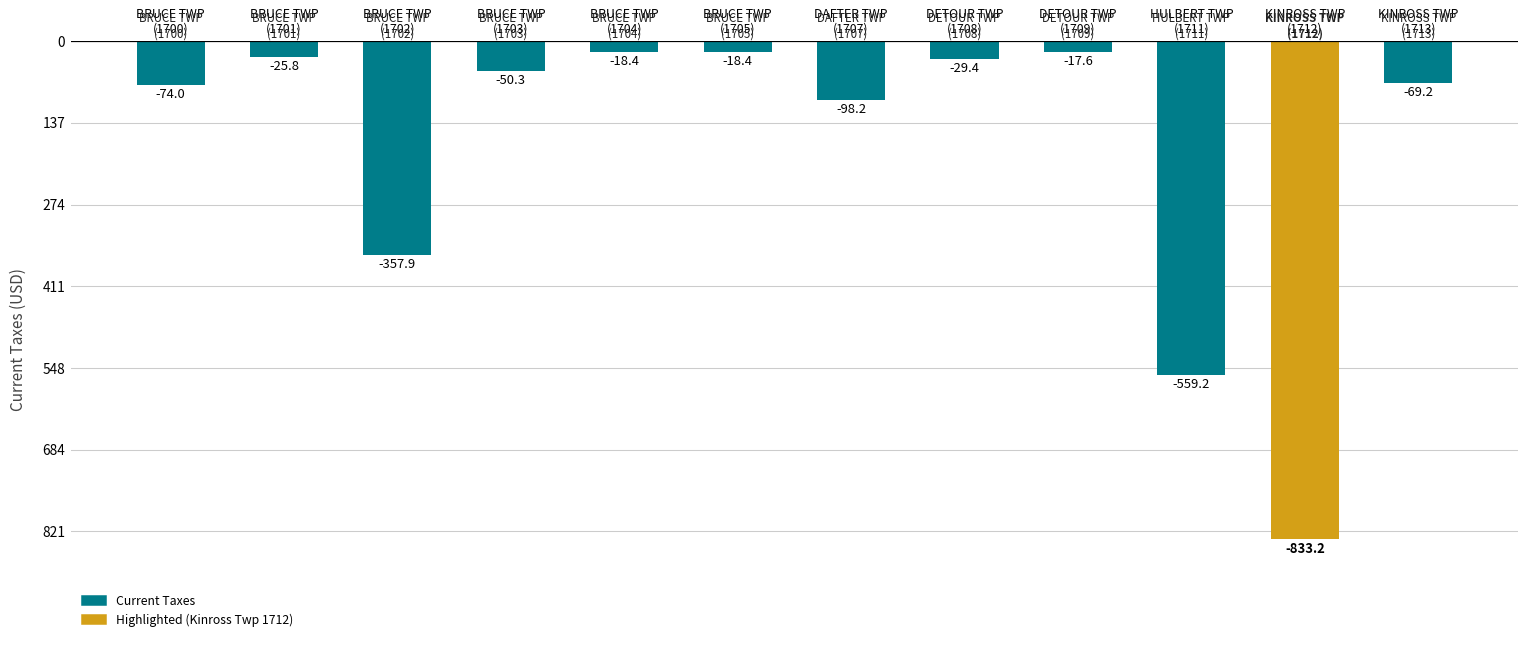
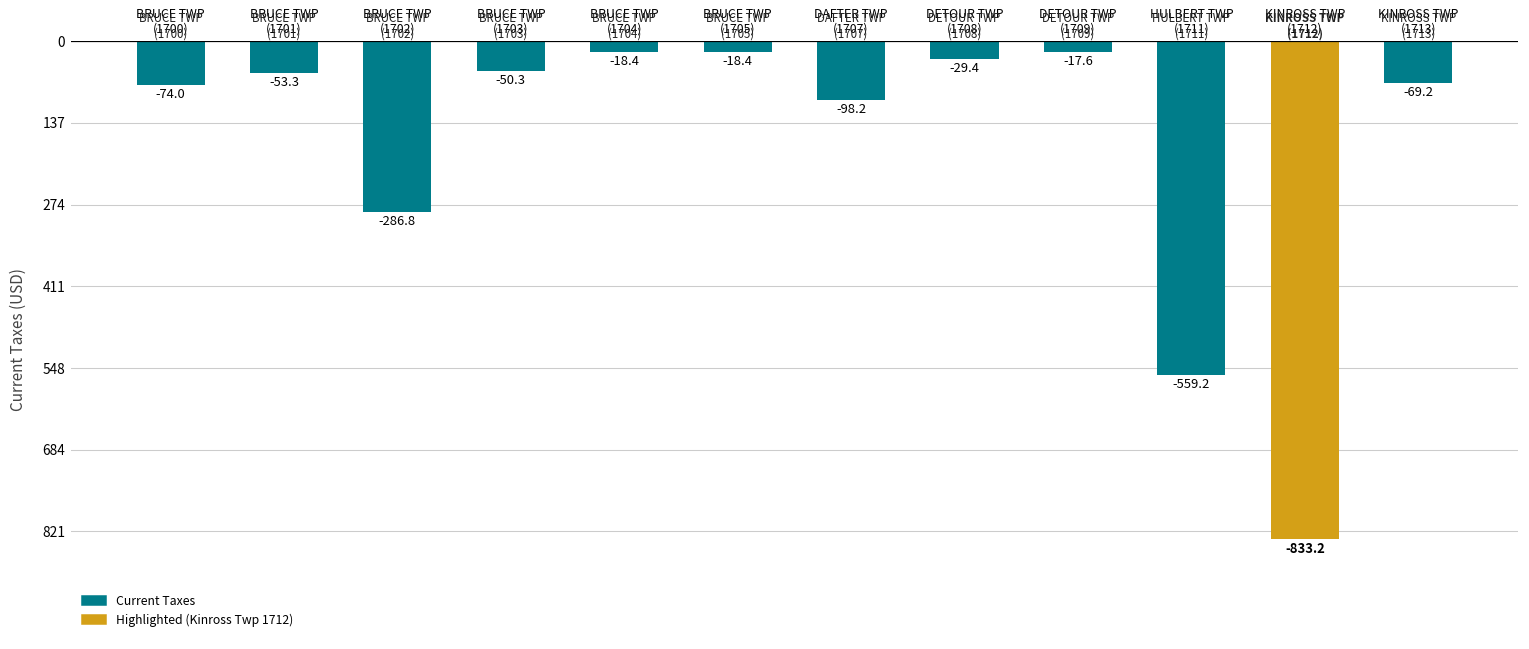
  {
    "BRUCE TWP (1700)": -74.0,
-   "BRUCE TWP (1701)": -25.8,
-   "BRUCE TWP (1702)": -357.9,
+   "BRUCE TWP (1701)": -53.3,
+   "BRUCE TWP (1702)": -286.8,
    "BRUCE TWP (1703)": -50.3,
    "BRUCE TWP (1704)": -18.4,
    "BRUCE TWP (1705)": -18.4,
    "DAFTER TWP (1707)": -98.2,
    "DETOUR TWP (1708)": -29.4,
    "DETOUR TWP (1709)": -17.6,
    "HULBERT TWP (1711)": -559.2,
    "KINROSS TWP (1712)": -833.2,
    "KINROSS TWP (1713)": -69.2
  }
